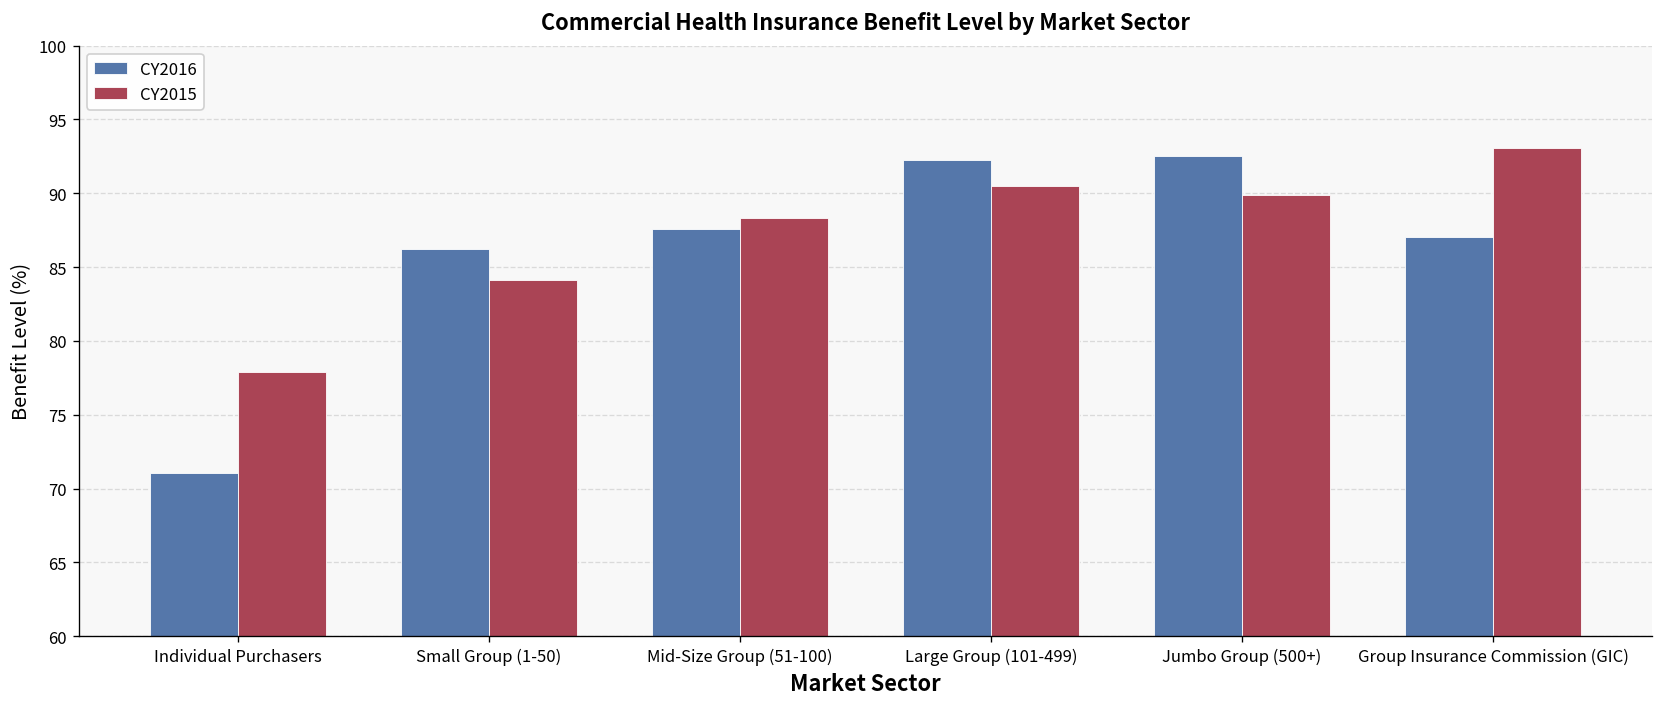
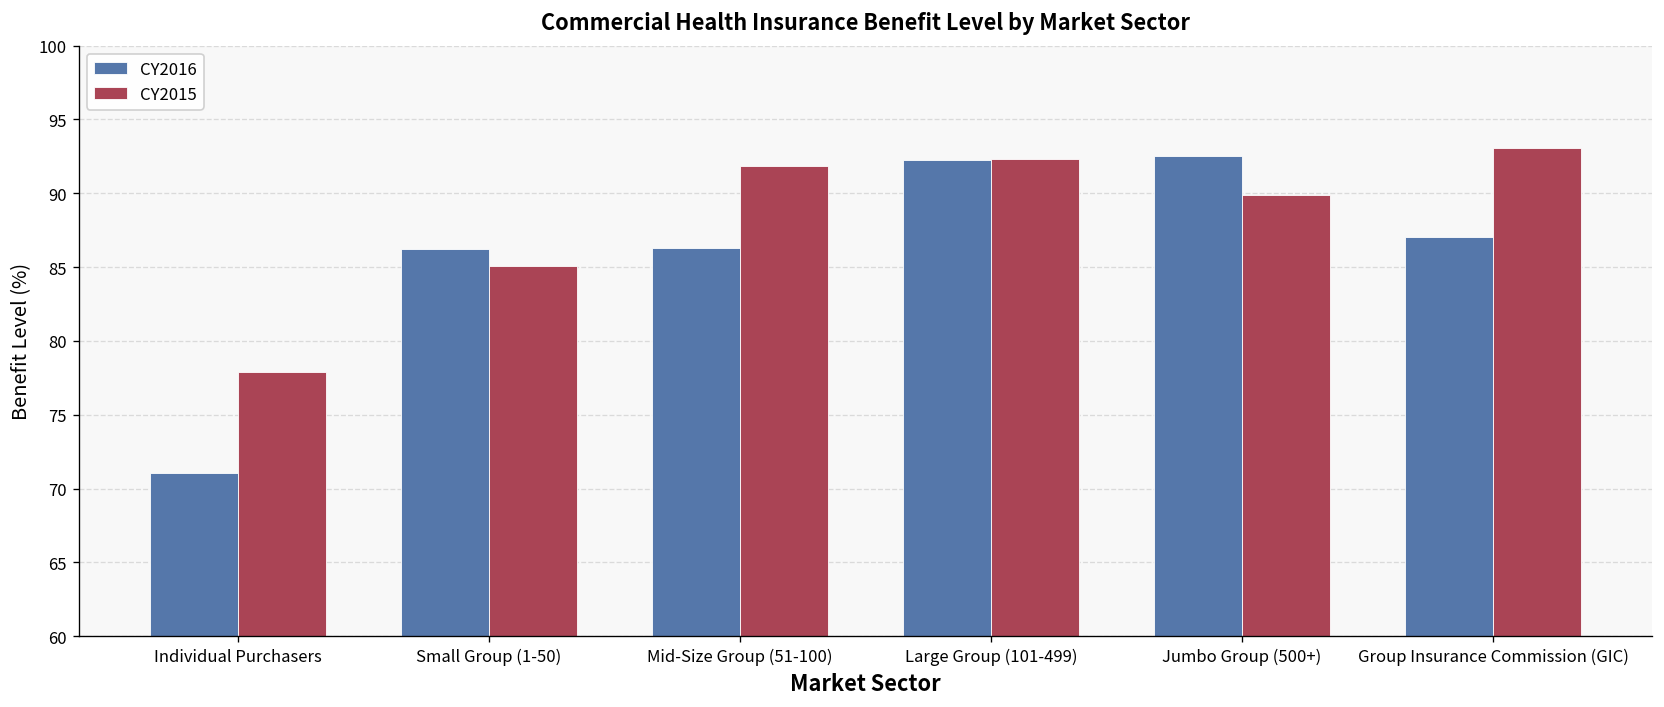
  {
    "CY2016": {
      "Individual Purchasers": 71.1,
      "Small Group (1-50)": 86.2,
-     "Mid-Size Group (51-100)": 87.6,
+     "Mid-Size Group (51-100)": 86.3,
      "Large Group (101-499)": 92.3,
      "Jumbo Group (500+)": 92.5,
      "Group Insurance Commission (GIC)": 87.0
    },
    "CY2015": {
      "Individual Purchasers": 77.9,
-     "Small Group (1-50)": 84.1,
-     "Mid-Size Group (51-100)": 88.3,
-     "Large Group (101-499)": 90.5,
+     "Small Group (1-50)": 85.0,
+     "Mid-Size Group (51-100)": 91.8,
+     "Large Group (101-499)": 92.3,
      "Jumbo Group (500+)": 89.9,
      "Group Insurance Commission (GIC)": 93.1
    }
  }
